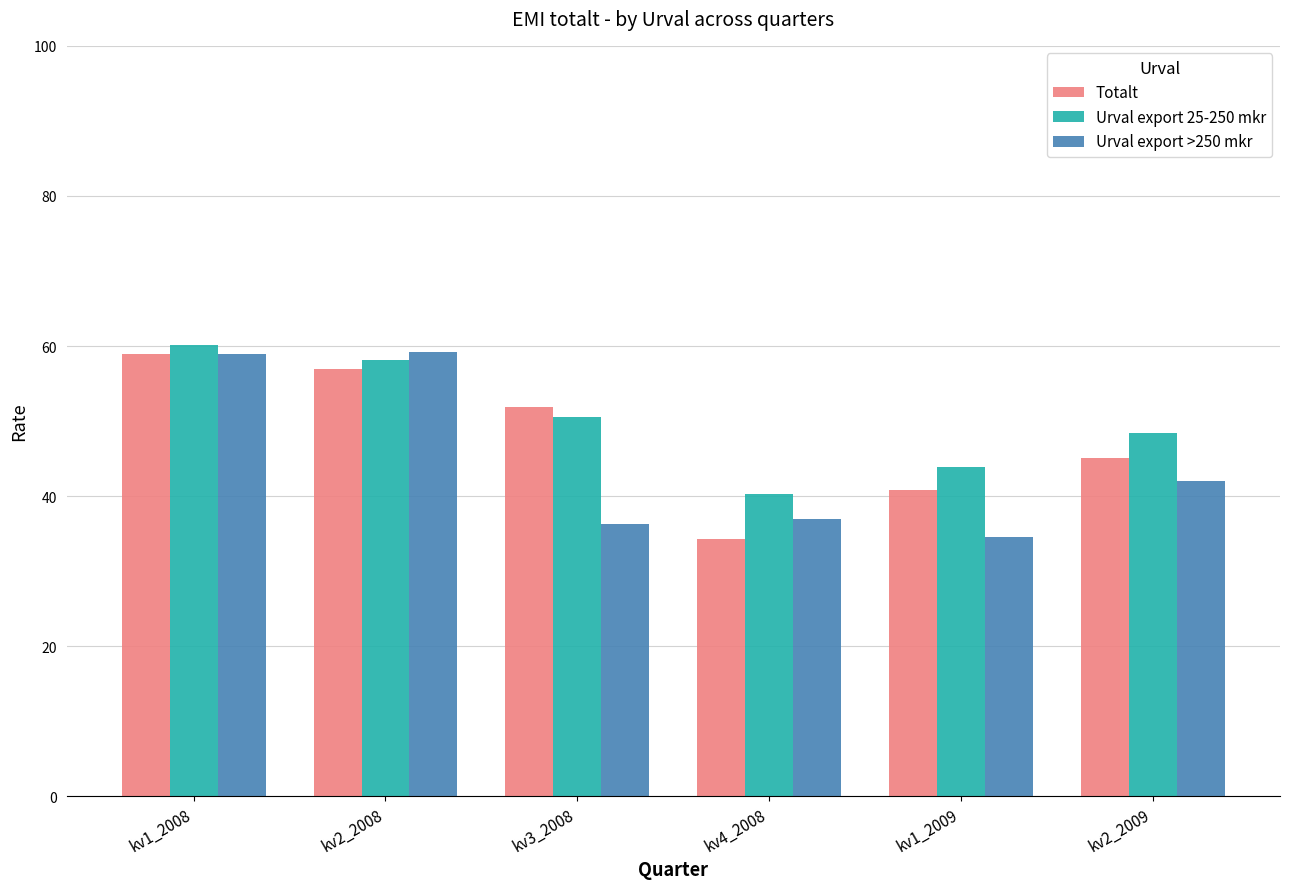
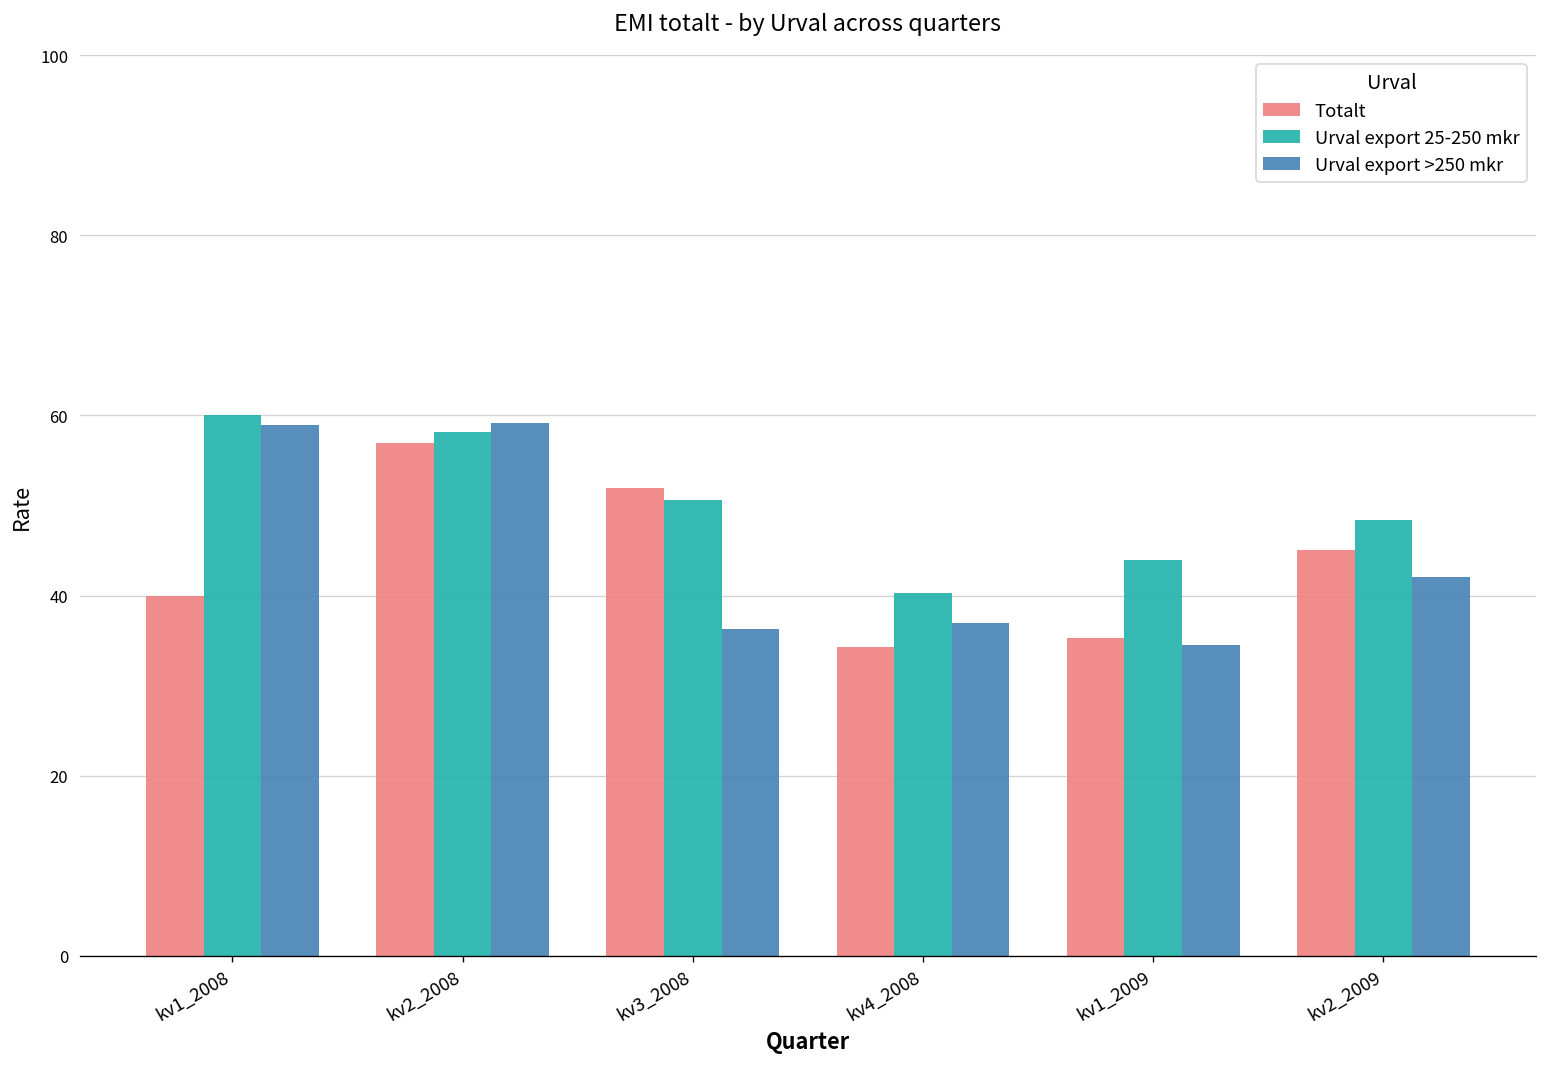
  {
    "Totalt": {
-     "kv1_2008": 59,
+     "kv1_2008": 40,
      "kv2_2008": 57,
      "kv3_2008": 52,
      "kv4_2008": 34,
-     "kv1_2009": 41,
+     "kv1_2009": 35,
      "kv2_2009": 45
    },
    "Urval export 25-250 mkr": {
      "kv1_2008": 60,
      "kv2_2008": 58,
      "kv3_2008": 51,
      "kv4_2008": 40,
      "kv1_2009": 44,
      "kv2_2009": 48
    },
    "Urval export >250 mkr": {
      "kv1_2008": 59,
      "kv2_2008": 59,
      "kv3_2008": 36,
      "kv4_2008": 37,
      "kv1_2009": 35,
      "kv2_2009": 42
    }
  }
